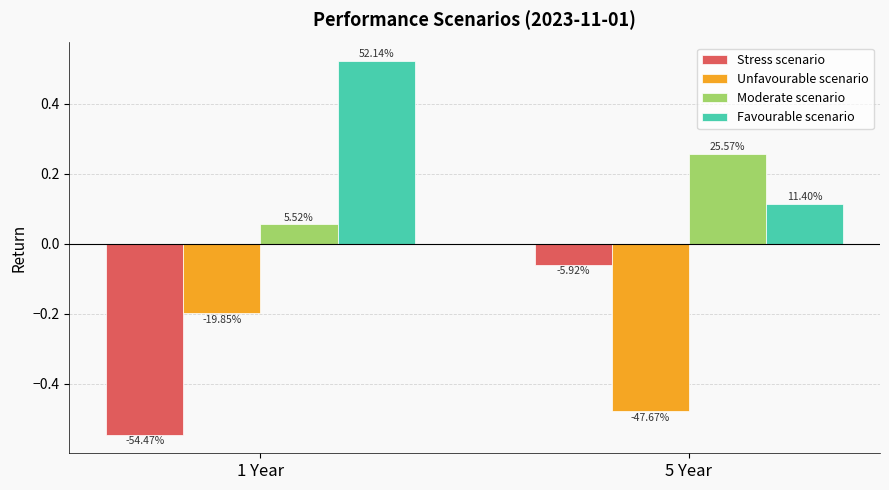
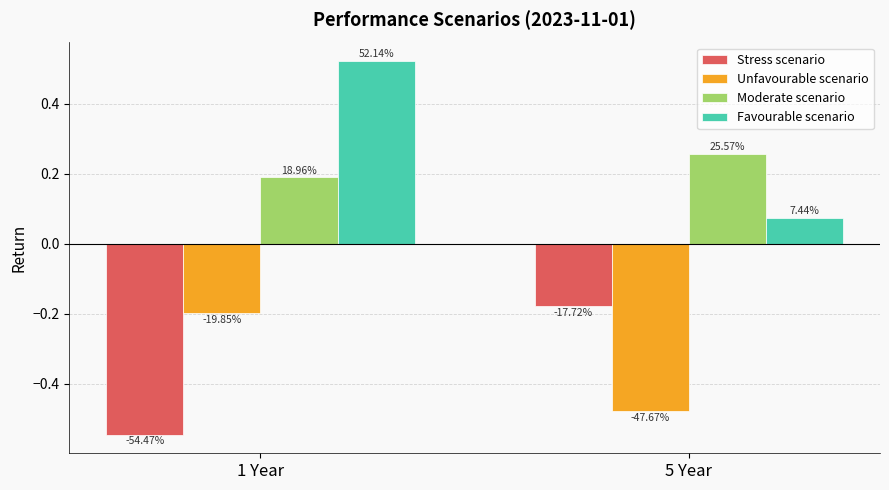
  {
    "Stress scenario": {
      "1 Year": "-54.47%",
-     "5 Year": "-5.92%"
+     "5 Year": "-17.72%"
    },
    "Unfavourable scenario": {
      "1 Year": "-19.85%",
      "5 Year": "-47.67%"
    },
    "Moderate scenario": {
-     "1 Year": "5.52%",
+     "1 Year": "18.96%",
      "5 Year": "25.57%"
    },
    "Favourable scenario": {
      "1 Year": "52.14%",
-     "5 Year": "11.40%"
+     "5 Year": "7.44%"
    }
  }
